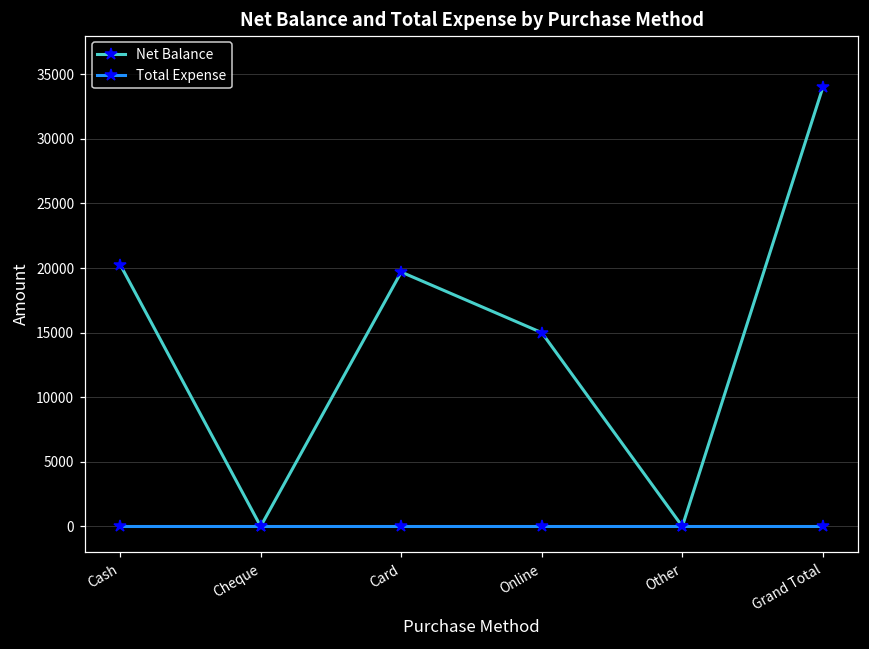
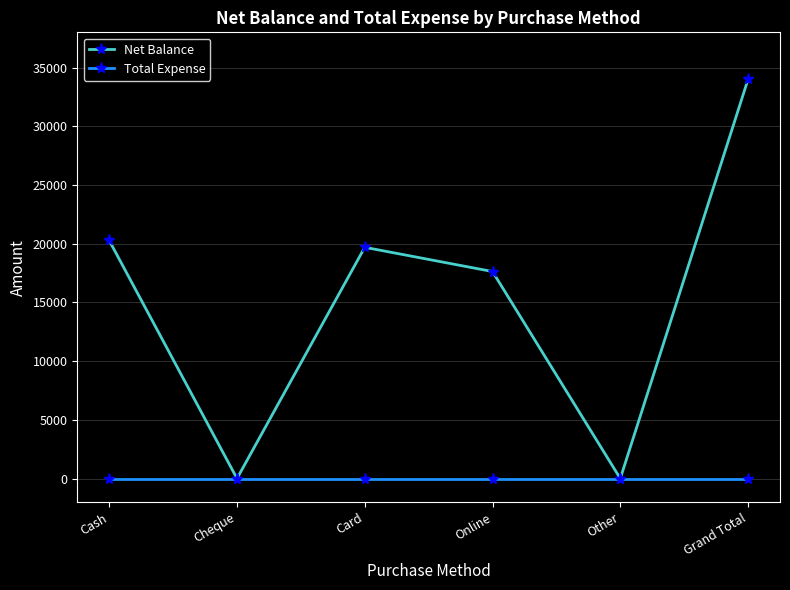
  {
    "Net Balance": {
      "Cash": 20300,
      "Card": 19700,
-     "Online": 15000,
+     "Online": 17600,
      "Grand Total": 34000
    },
    "Total Expense": {
      "Cash": 0,
      "Card": 0,
      "Online": 0,
      "Grand Total": 0
    }
  }
